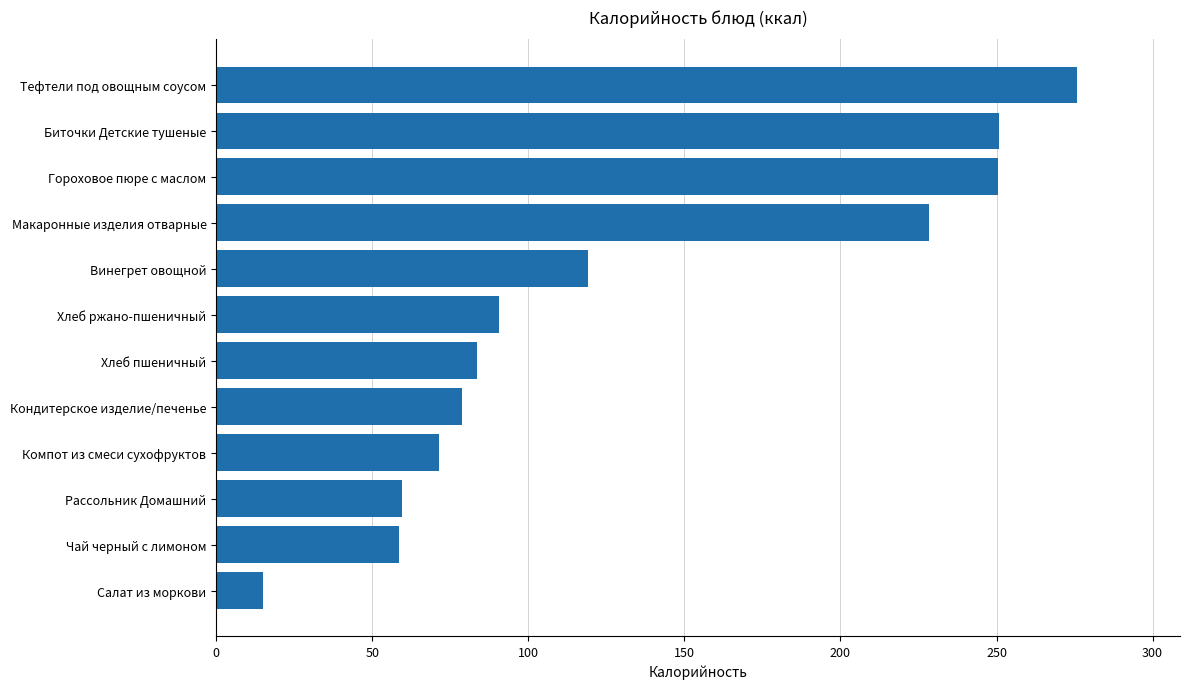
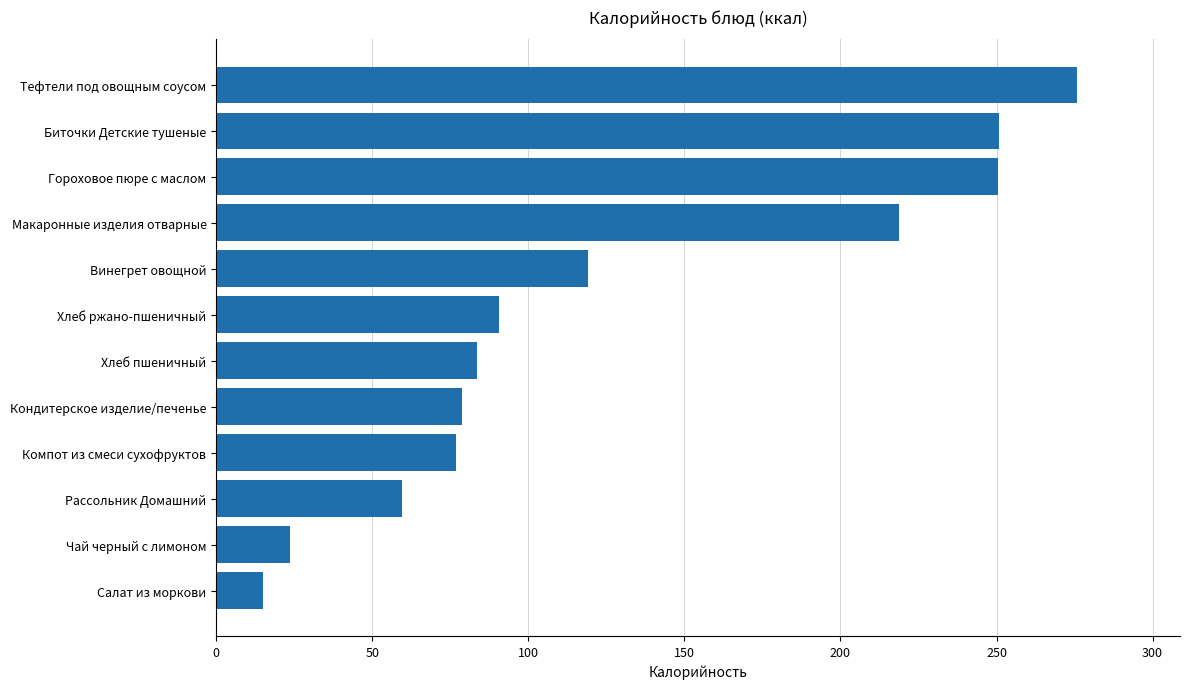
  {
    "Тефтели под овощным соусом": 276,
    "Биточки Детские тушеные": 251,
    "Гороховое пюре с маслом": 250,
-   "Макаронные изделия отварные": 228,
+   "Макаронные изделия отварные": 219,
    "Винегрет овощной": 119,
    "Хлеб ржано-пшеничный": 91,
    "Хлеб пшеничный": 83,
    "Кондитерское изделие/печенье": 79,
-   "Компот из смеси сухофруктов": 71,
+   "Компот из смеси сухофруктов": 77,
    "Рассольник Домашний": 59,
-   "Чай черный с лимоном": 59,
+   "Чай черный с лимоном": 24,
    "Салат из моркови": 15
  }
